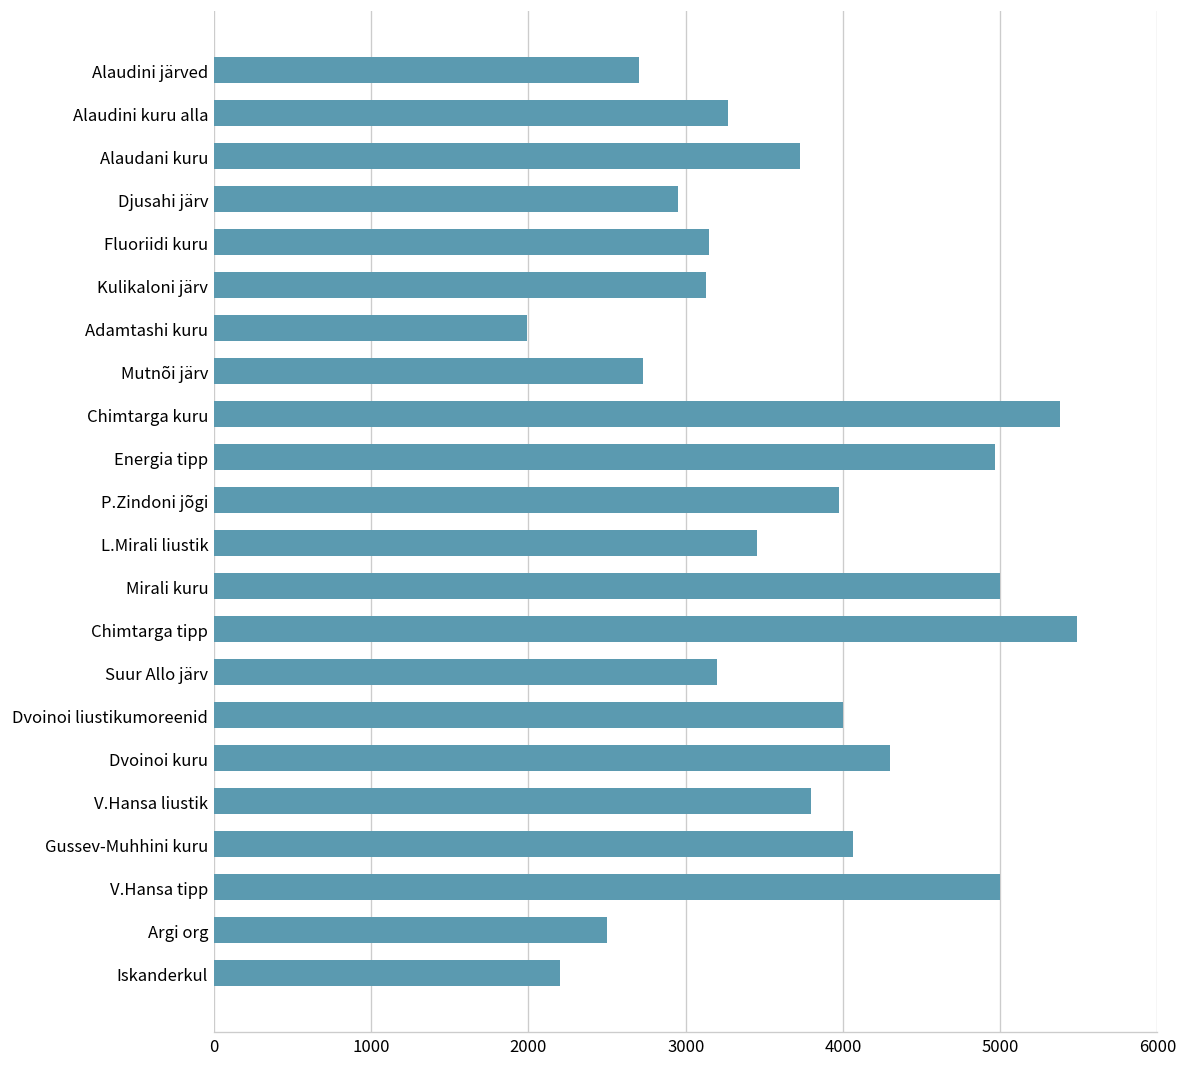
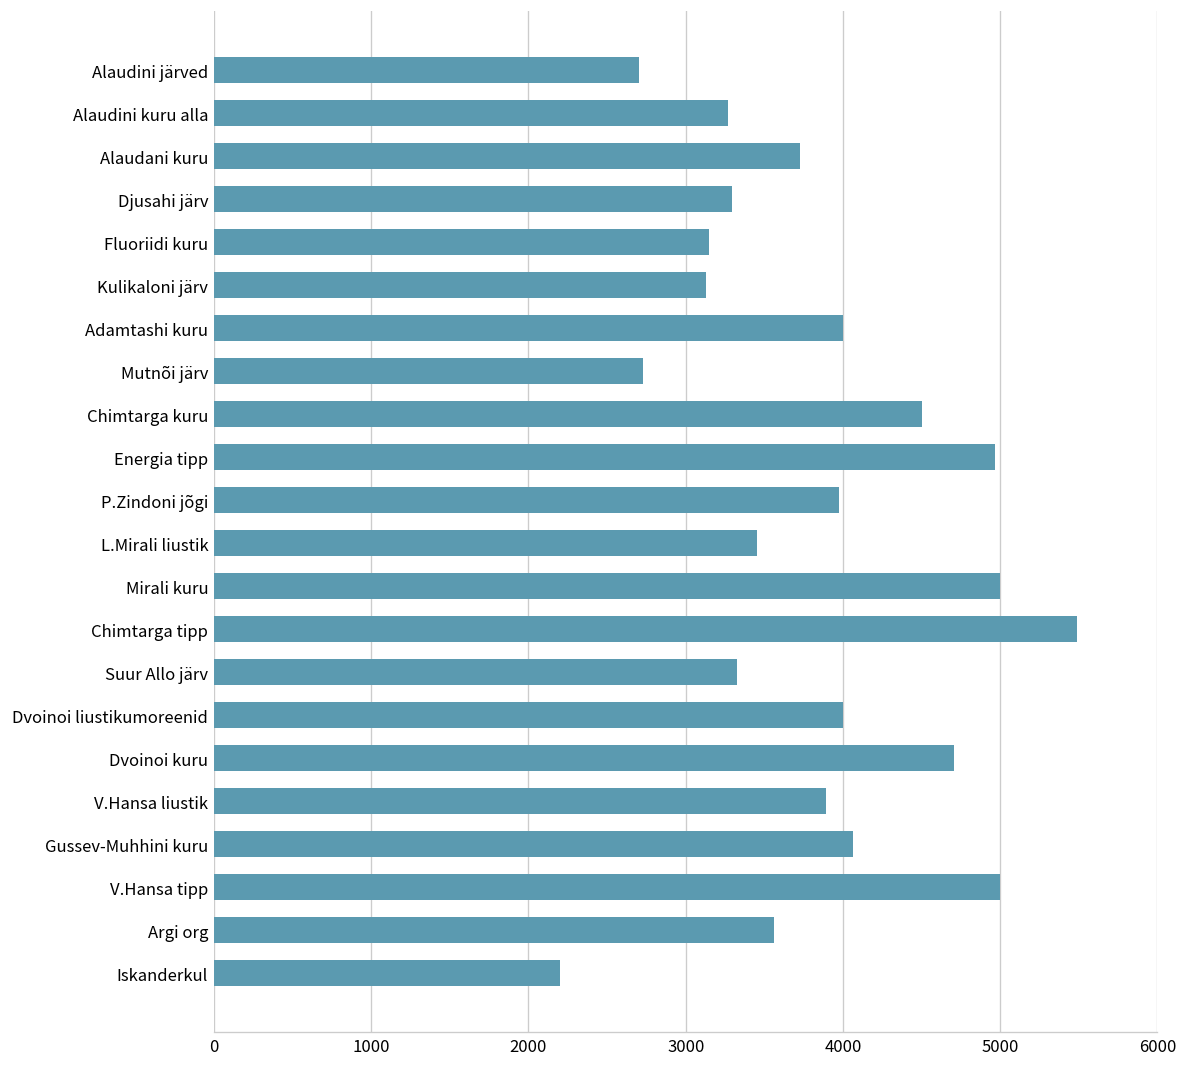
  {
    "Alaudini järved": 2700,
    "Alaudini kuru alla": 3270,
    "Alaudani kuru": 3730,
-   "Djusahi järv": 2950,
+   "Djusahi järv": 3290,
    "Fluoriidi kuru": 3150,
    "Kulikaloni järv": 3130,
-   "Adamtashi kuru": 1990,
+   "Adamtashi kuru": 4000,
    "Mutnõi järv": 2730,
-   "Chimtarga kuru": 5380,
+   "Chimtarga kuru": 4500,
    "Energia tipp": 4970,
    "P.Zindoni jõgi": 3970,
    "L.Mirali liustik": 3450,
    "Mirali kuru": 5000,
    "Chimtarga tipp": 5490,
-   "Suur Allo järv": 3200,
+   "Suur Allo järv": 3320,
    "Dvoinoi liustikumoreenid": 4000,
-   "Dvoinoi kuru": 4300,
-   "V.Hansa liustik": 3800,
+   "Dvoinoi kuru": 4710,
+   "V.Hansa liustik": 3890,
    "Gussev-Muhhini kuru": 4060,
    "V.Hansa tipp": 5000,
-   "Argi org": 2500,
+   "Argi org": 3560,
    "Iskanderkul": 2200
  }
